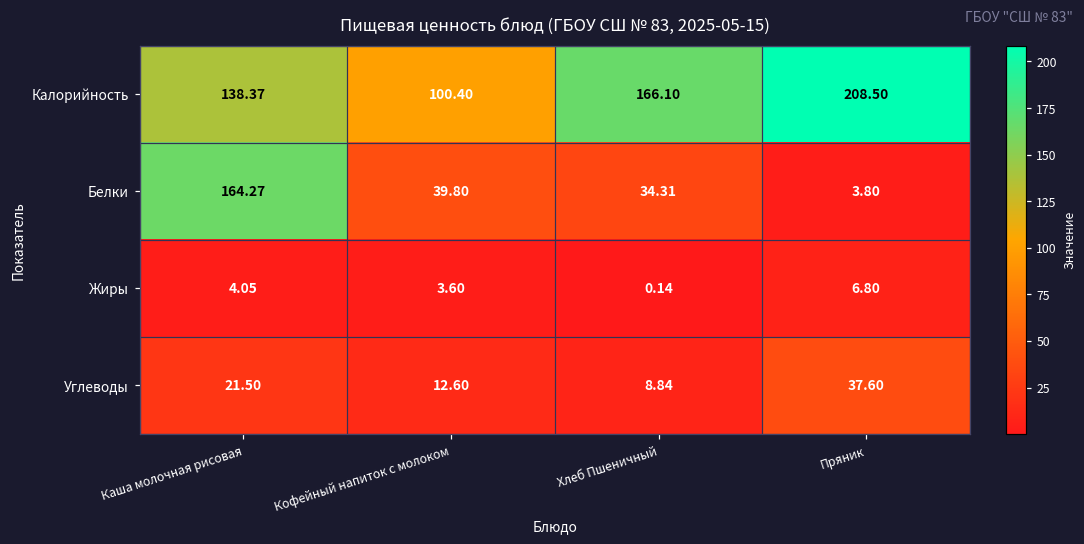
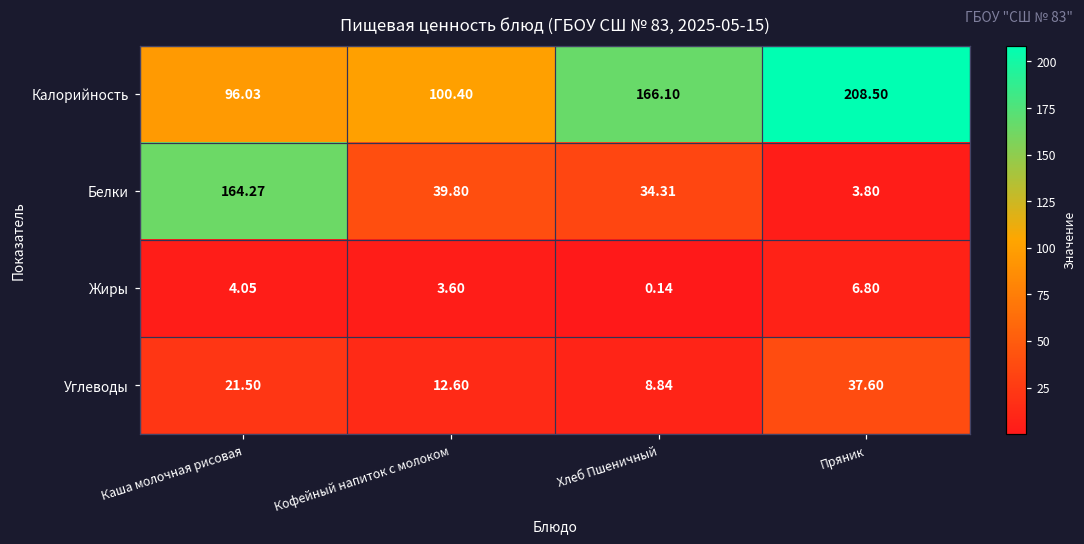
  {
    "Калорийность": {
-     "Каша молочная рисовая": 138.37,
+     "Каша молочная рисовая": 96.03,
      "Кофейный напиток с молоком": 100.40,
      "Хлеб Пшеничный": 166.10,
      "Пряник": 208.50
    },
    "Белки": {
      "Каша молочная рисовая": 164.27,
      "Кофейный напиток с молоком": 39.80,
      "Хлеб Пшеничный": 34.31,
      "Пряник": 3.80
    },
    "Жиры": {
      "Каша молочная рисовая": 4.05,
      "Кофейный напиток с молоком": 3.60,
      "Хлеб Пшеничный": 0.14,
      "Пряник": 6.80
    },
    "Углеводы": {
      "Каша молочная рисовая": 21.50,
      "Кофейный напиток с молоком": 12.60,
      "Хлеб Пшеничный": 8.84,
      "Пряник": 37.60
    }
  }
